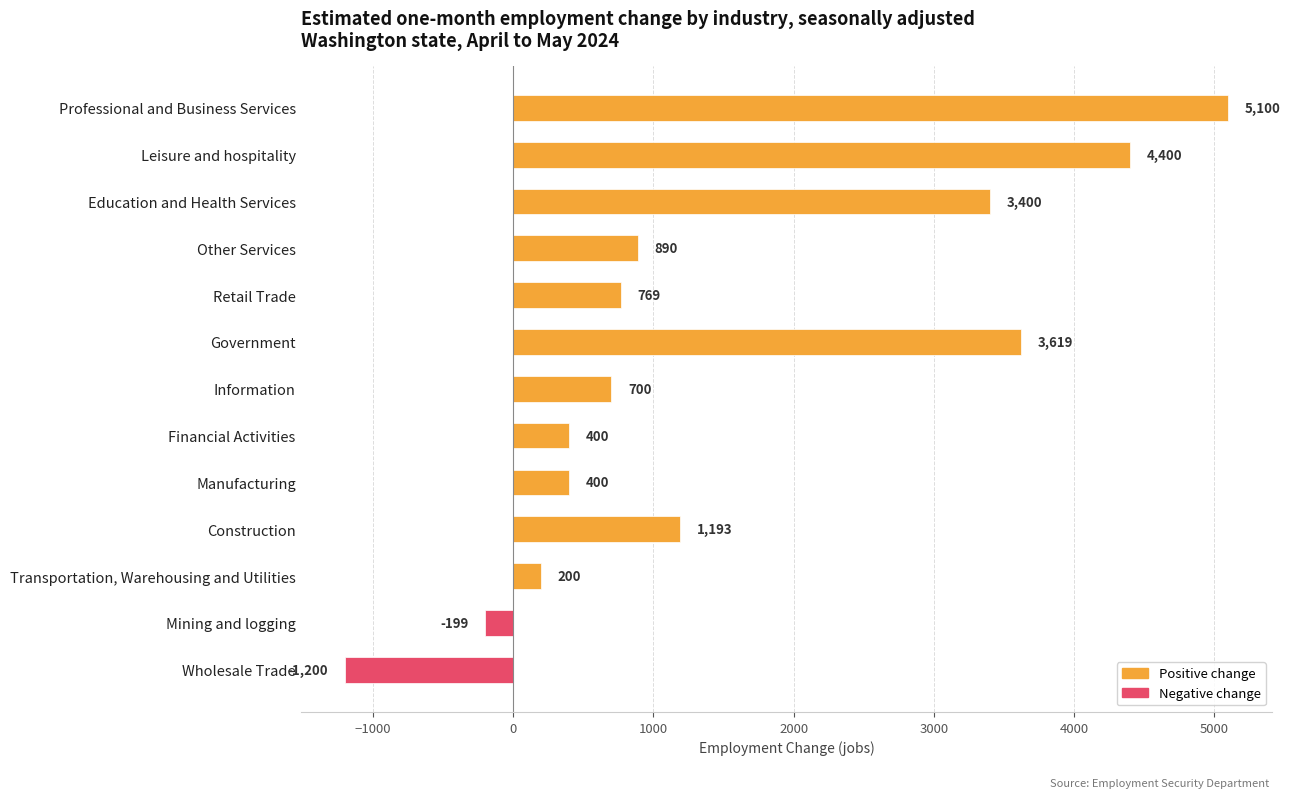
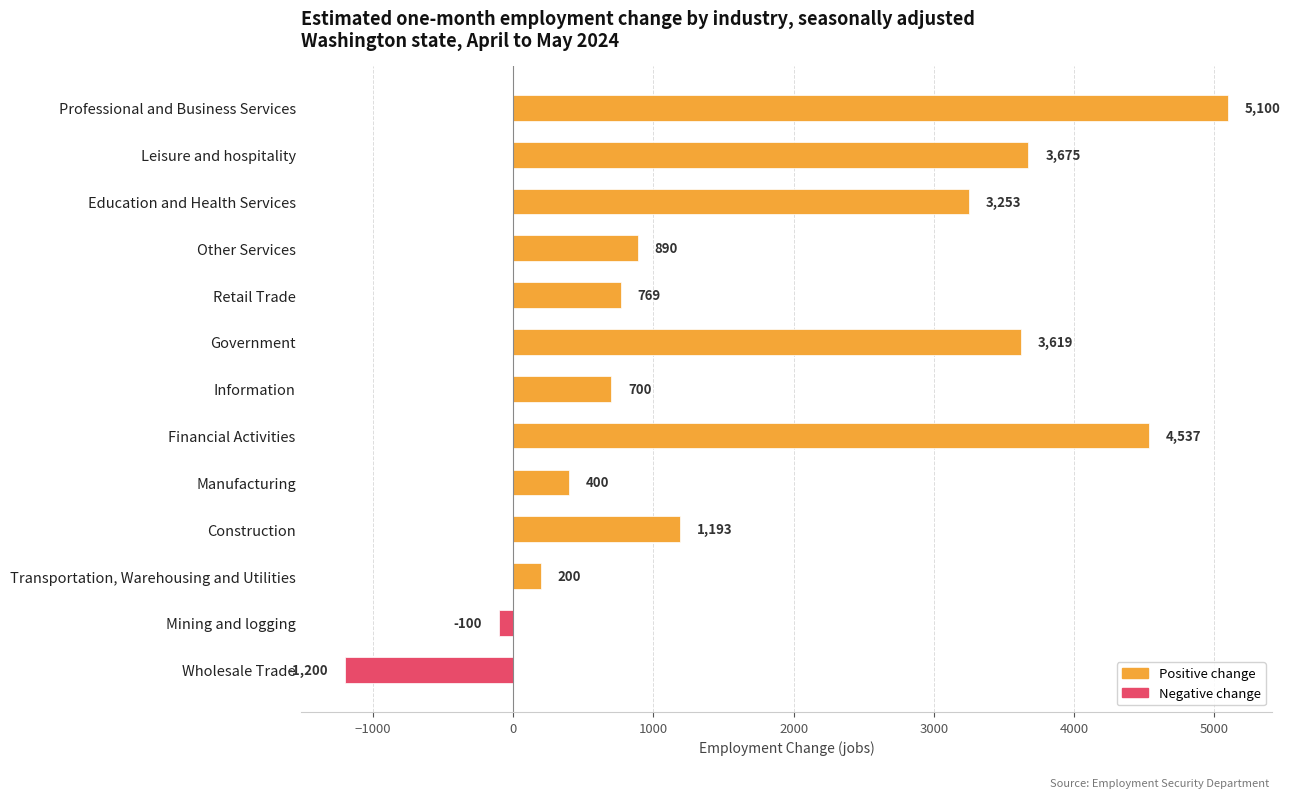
  {
    "Professional and Business Services": "5,100",
-   "Leisure and hospitality": "4,400",
-   "Education and Health Services": "3,400",
+   "Leisure and hospitality": "3,675",
+   "Education and Health Services": "3,253",
    "Other Services": "890",
    "Retail Trade": "769",
    "Government": "3,619",
    "Information": "700",
-   "Financial Activities": "400",
+   "Financial Activities": "4,537",
    "Manufacturing": "400",
    "Construction": "1,193",
    "Transportation, Warehousing and Utilities": "200",
-   "Mining and logging": "-199",
+   "Mining and logging": "-100",
    "Wholesale Trade": "-1,200"
  }
